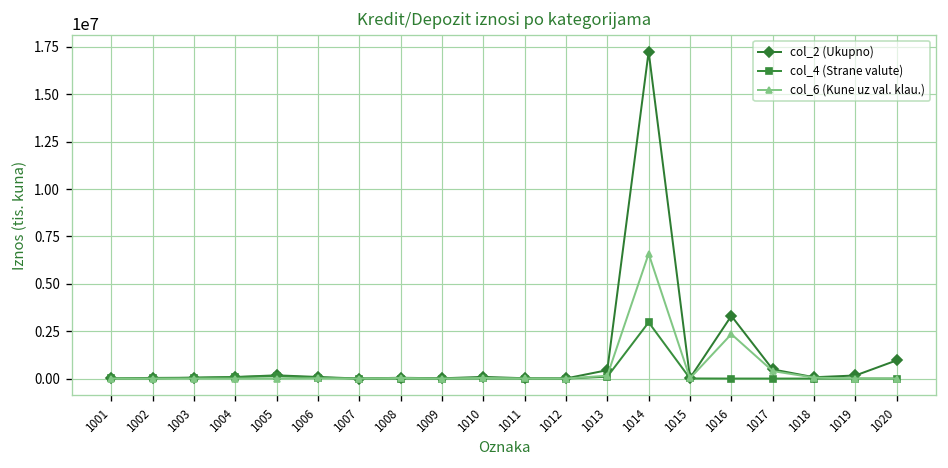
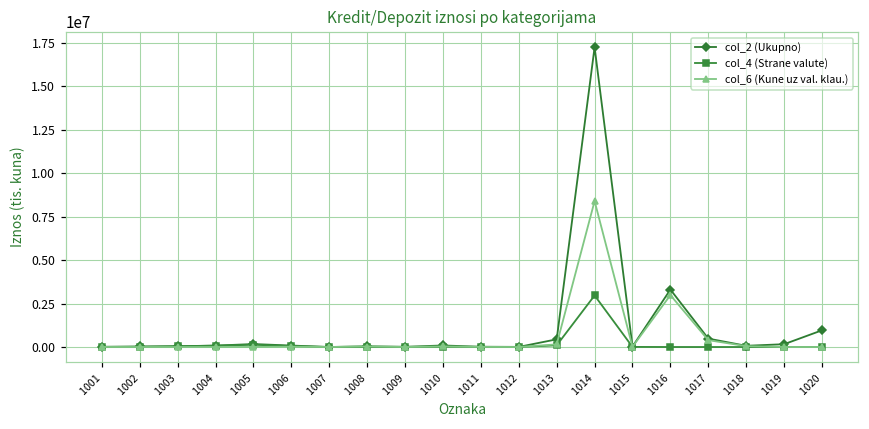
  {
    "col_6 (Kune uz val. klau.)": {
-     "1014": 6600000,
-     "1016": 2300000
+     "1014": 8400000,
+     "1016": 3000000
    }
  }
